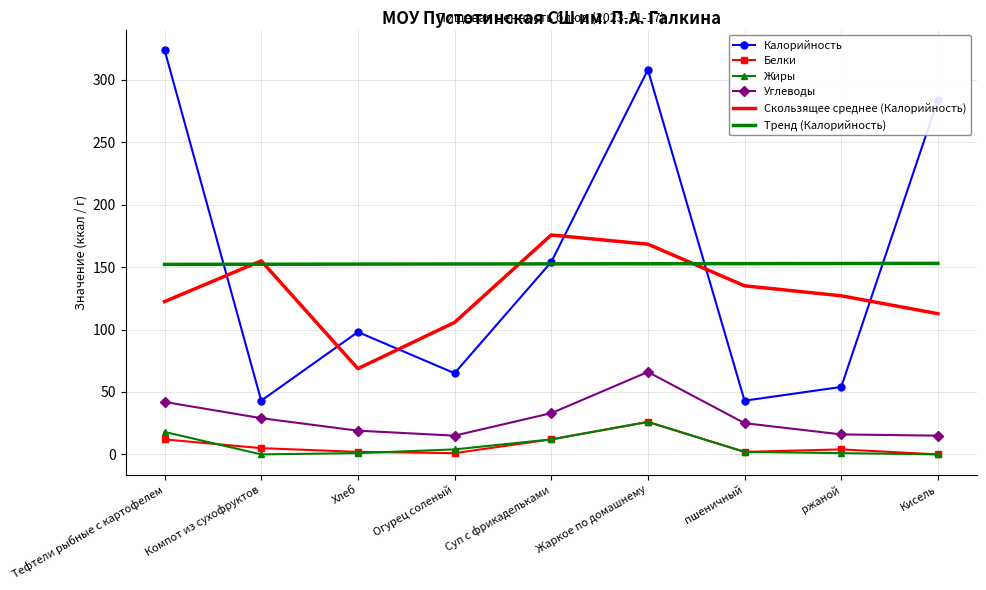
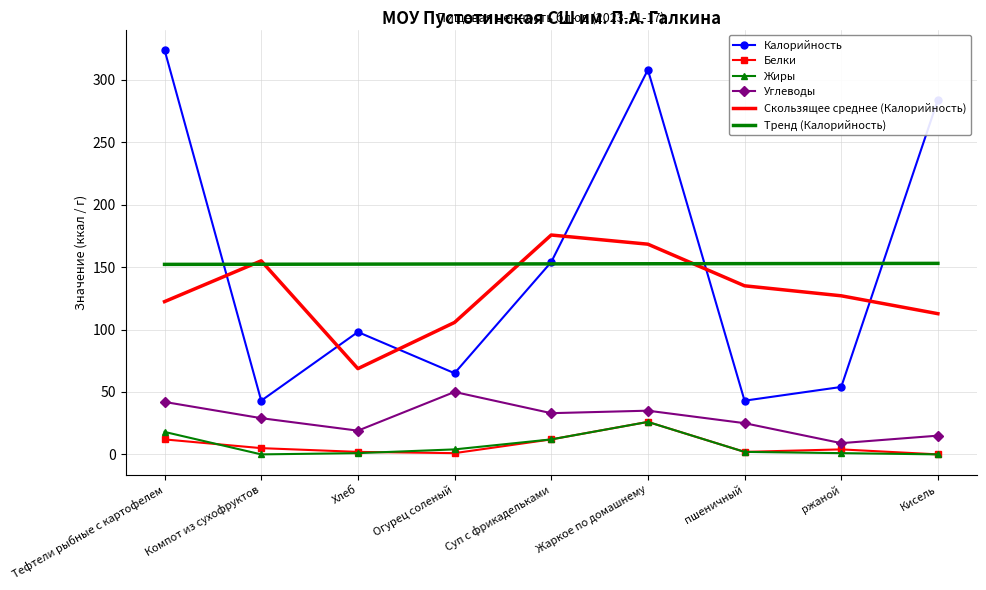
  {
    "Калорийность": {
      "Тефтели рыбные с картофелем": 324,
      "Компот из сухофруктов": 43,
      "Хлеб": 98,
      "Огурец соленый": 65,
      "Жаркое по домашнему": 308,
      "пшеничный": 43,
      "ржаной": 54
    },
    "Углеводы": {
      "Тефтели рыбные с картофелем": 42,
      "Компот из сухофруктов": 29,
      "Хлеб": 19,
-     "Огурец соленый": 15,
+     "Огурец соленый": 50,
      "Суп с фрикадельками": 33,
-     "Жаркое по домашнему": 66,
+     "Жаркое по домашнему": 35,
      "пшеничный": 25,
-     "ржаной": 16,
+     "ржаной": 9,
      "Кисель": 15
    }
  }
